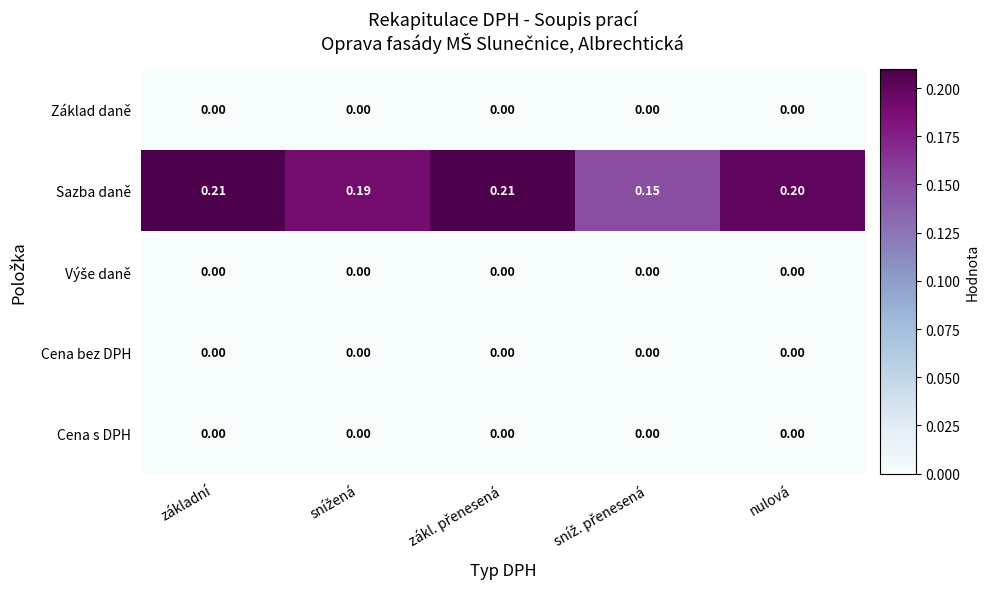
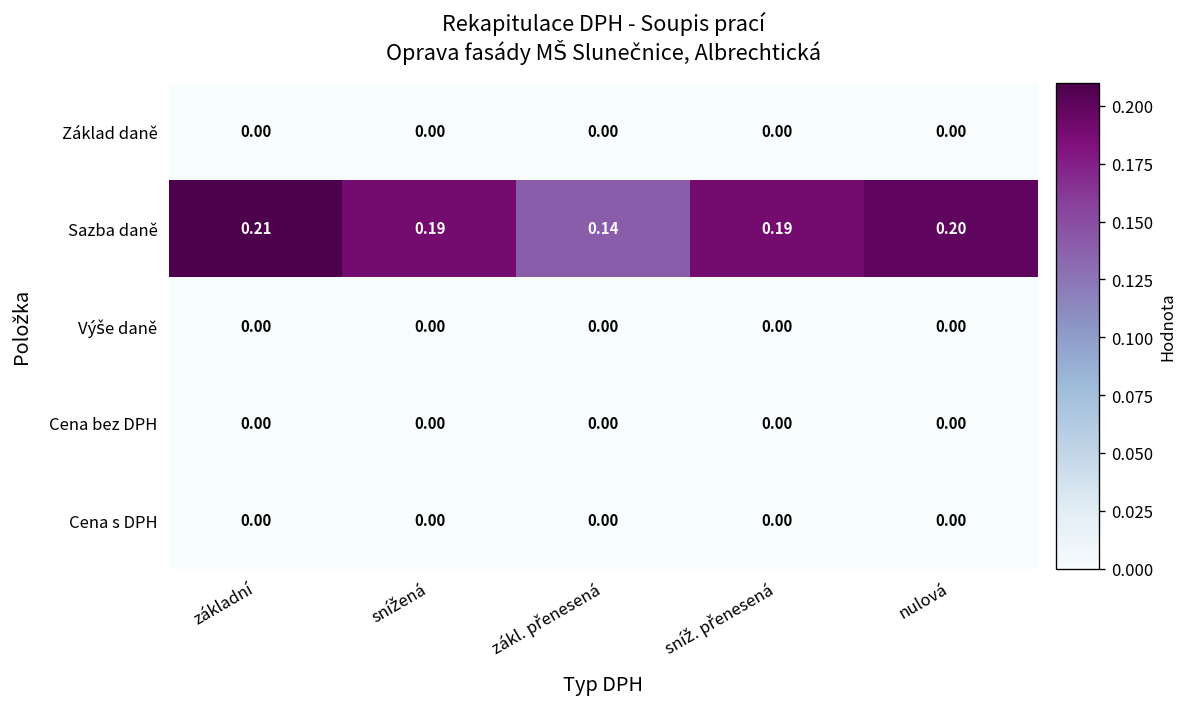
  {
    "Základ daně": {
      "základní": 0.00,
      "snížená": 0.00,
      "zákl. přenesená": 0.00,
      "sníž. přenesená": 0.00,
      "nulová": 0.00
    },
    "Sazba daně": {
      "základní": 0.21,
      "snížená": 0.19,
-     "zákl. přenesená": 0.21,
-     "sníž. přenesená": 0.15,
+     "zákl. přenesená": 0.14,
+     "sníž. přenesená": 0.19,
      "nulová": 0.20
    },
    "Výše daně": {
      "základní": 0.00,
      "snížená": 0.00,
      "zákl. přenesená": 0.00,
      "sníž. přenesená": 0.00,
      "nulová": 0.00
    },
    "Cena bez DPH": {
      "základní": 0.00,
      "snížená": 0.00,
      "zákl. přenesená": 0.00,
      "sníž. přenesená": 0.00,
      "nulová": 0.00
    },
    "Cena s DPH": {
      "základní": 0.00,
      "snížená": 0.00,
      "zákl. přenesená": 0.00,
      "sníž. přenesená": 0.00,
      "nulová": 0.00
    }
  }
